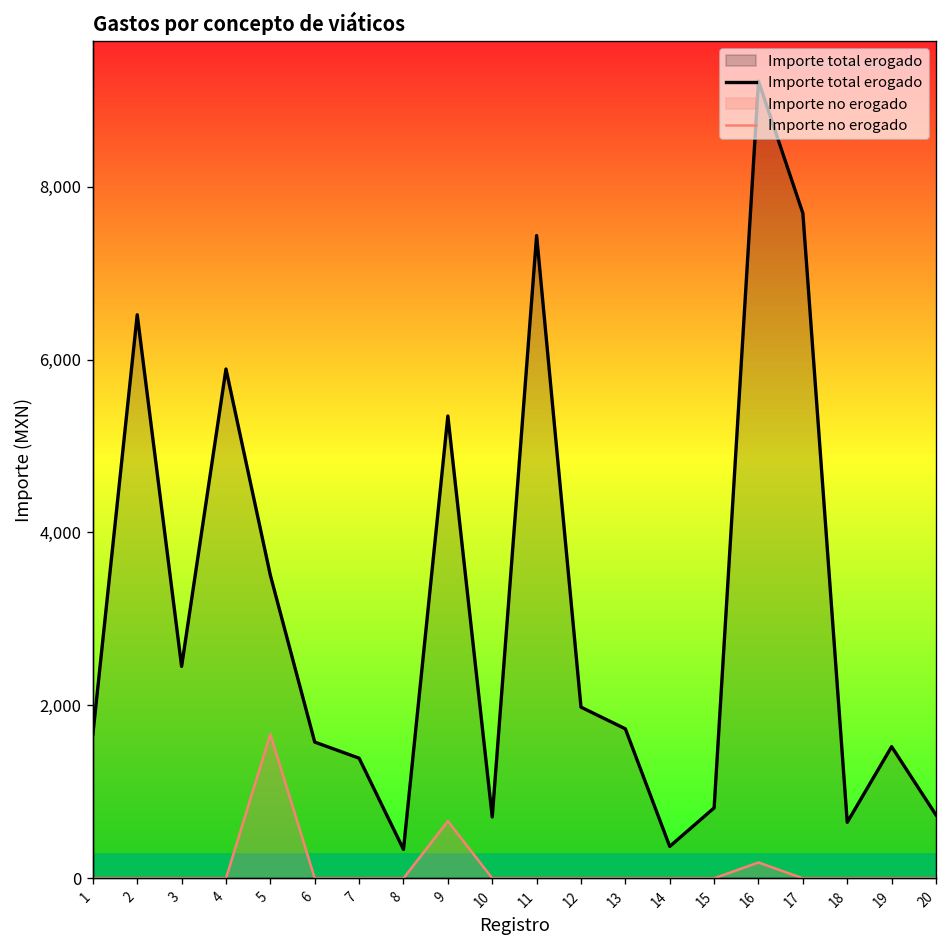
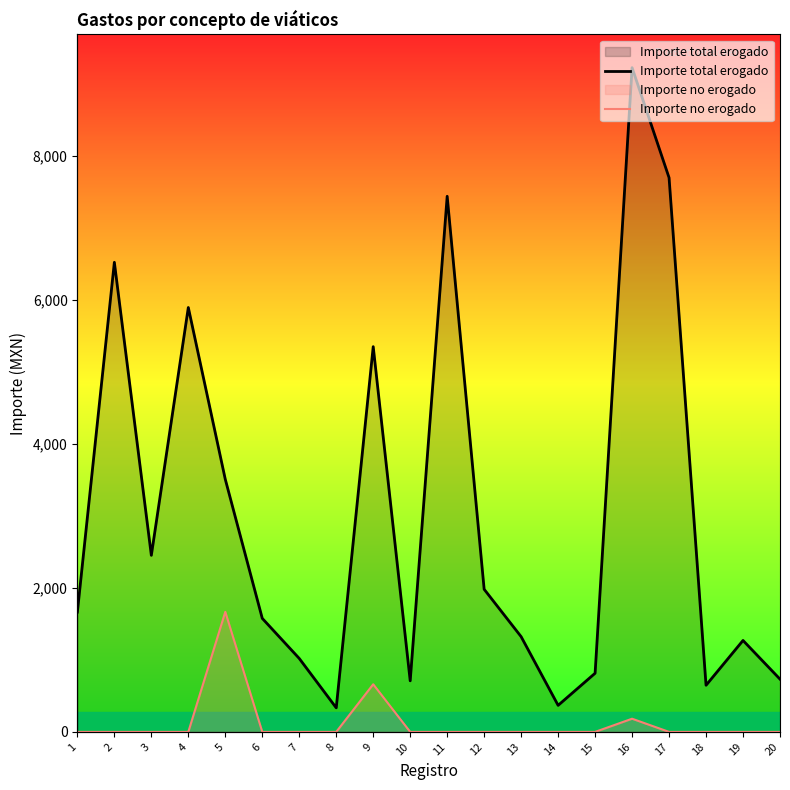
  {
    "Importe total erogado": {
      "1": "1,700",
      "2": "6,500",
      "3": "2,500",
      "4": "5,900",
      "5": "3,500",
      "6": "1,600",
-     "7": "1,400",
+     "7": "1,000",
      "8": "300",
      "9": "5,300",
      "10": "700",
      "11": "7,400",
      "12": "2,000",
-     "13": "1,700",
+     "13": "1,300",
      "14": "400",
      "15": "800",
      "17": "7,700",
      "18": "600",
-     "19": "1,500",
+     "19": "1,300",
      "20": "700"
    },
    "Importe no erogado": {
      "5": "1,700",
      "9": "700"
    }
  }
